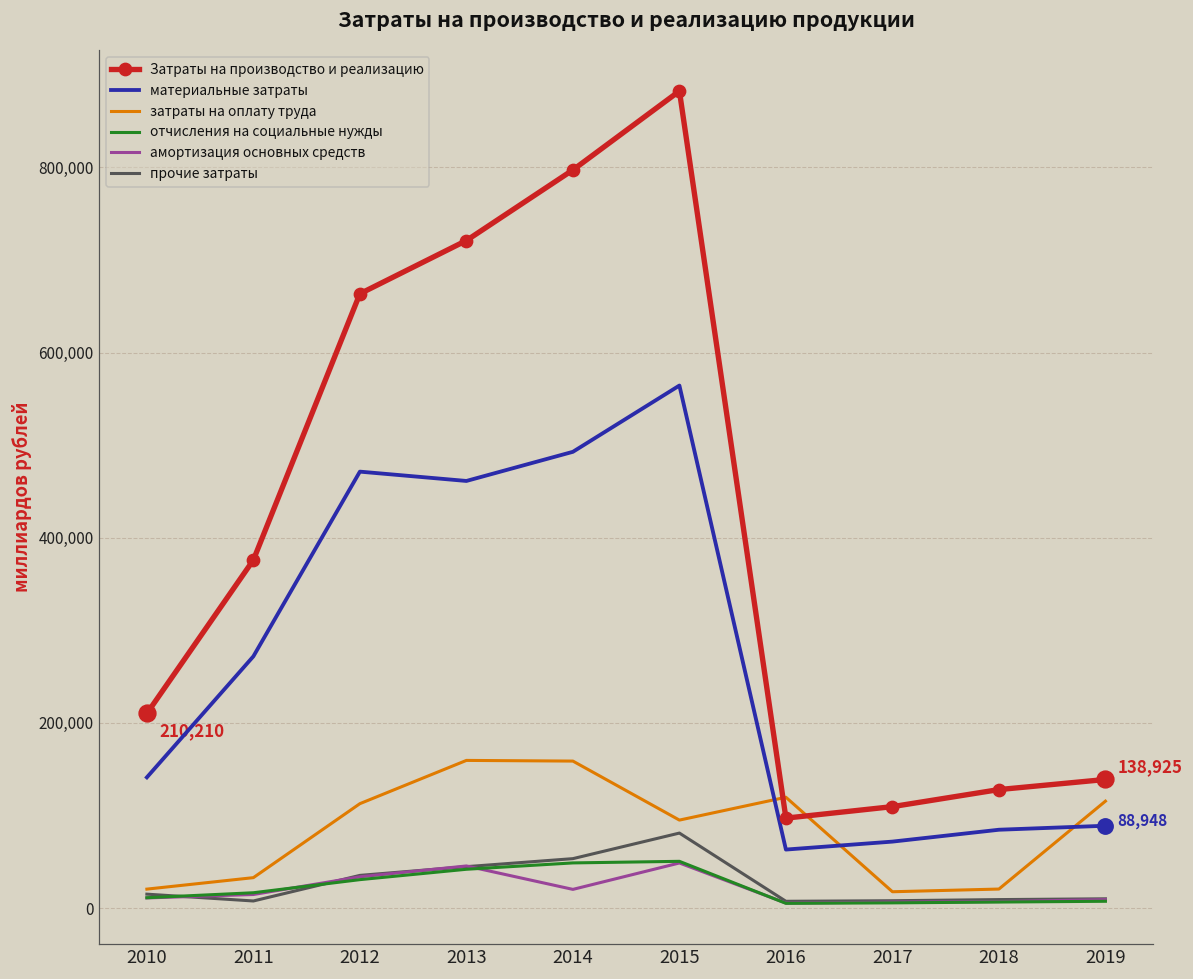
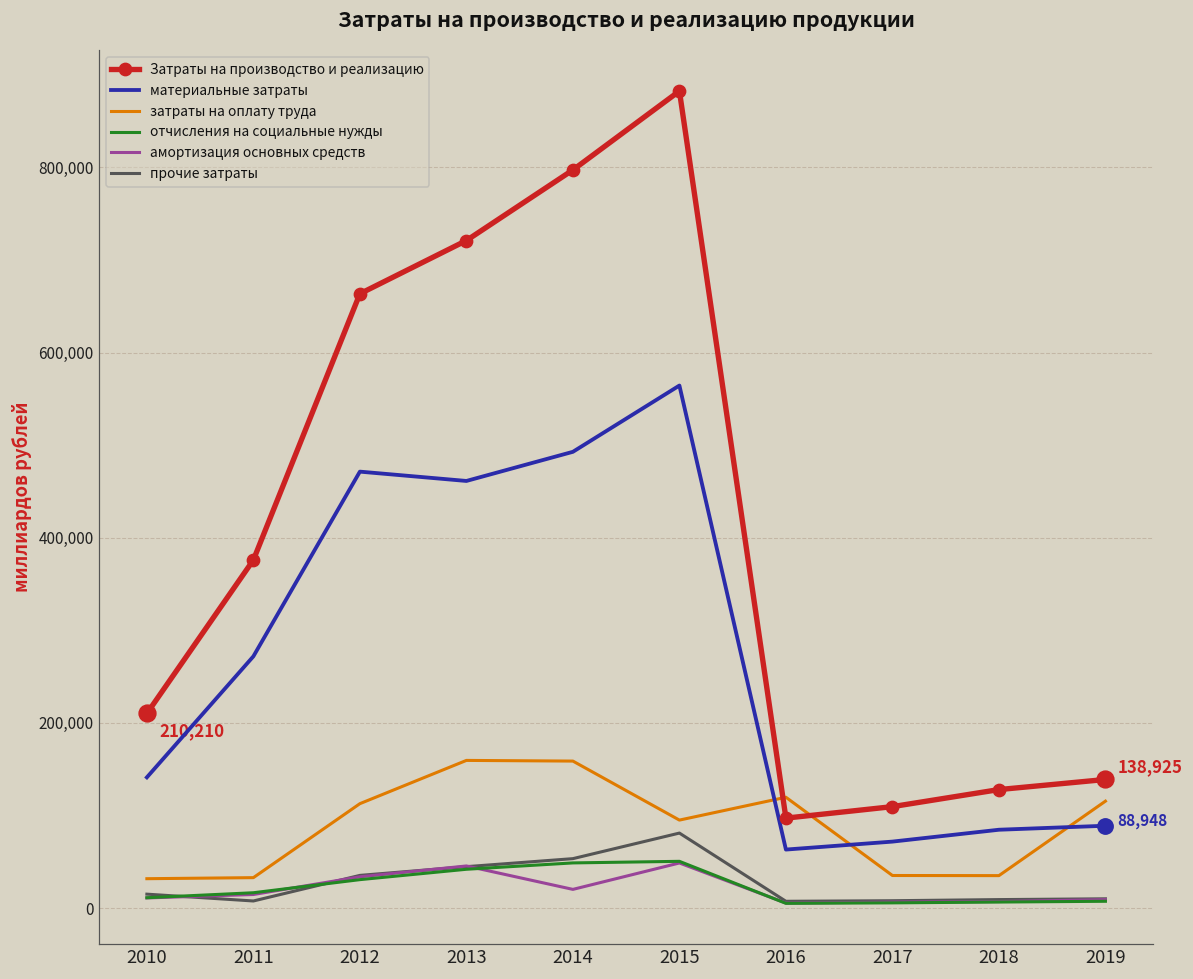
  {
    "затраты на оплату труда": {
-     "2010": "20,000",
+     "2010": "30,000",
      "2011": "30,000",
      "2012": "110,000",
      "2013": "160,000",
      "2014": "160,000",
      "2015": "100,000",
      "2016": "120,000",
-     "2017": "20,000",
-     "2018": "20,000",
+     "2017": "40,000",
+     "2018": "40,000",
      "2019": "120,000"
    },
    "отчисления на социальные нужды": {
      "2012": "30,000",
      "2014": "50,000"
    },
    "амортизация основных средств": {
      "2014": "20,000"
    },
    "прочие затраты": {
      "2010": "20,000",
      "2011": "10,000",
      "2014": "50,000",
      "2015": "80,000"
    }
  }
